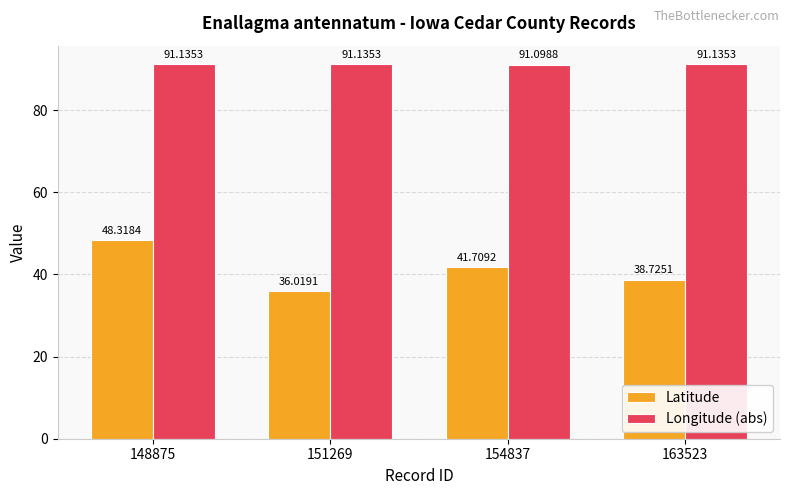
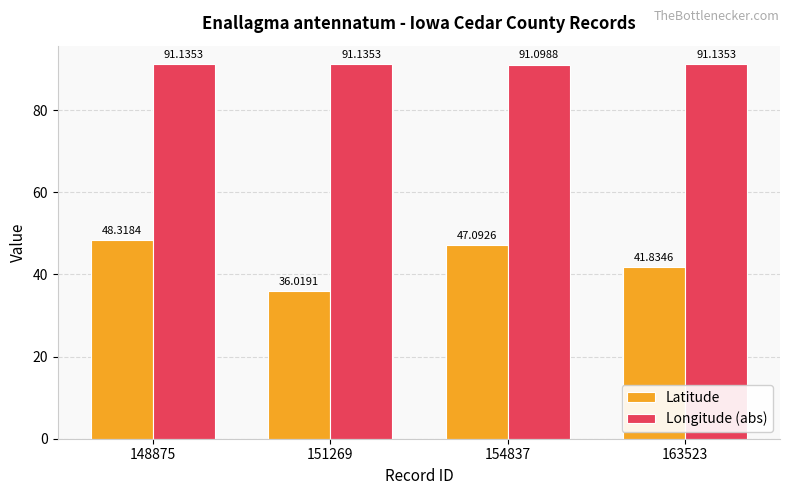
  {
    "Latitude": {
      "148875": 48.3184,
      "151269": 36.0191,
-     "154837": 41.7092,
-     "163523": 38.7251
+     "154837": 47.0926,
+     "163523": 41.8346
    },
    "Longitude (abs)": {
      "148875": 91.1353,
      "151269": 91.1353,
      "154837": 91.0988,
      "163523": 91.1353
    }
  }
